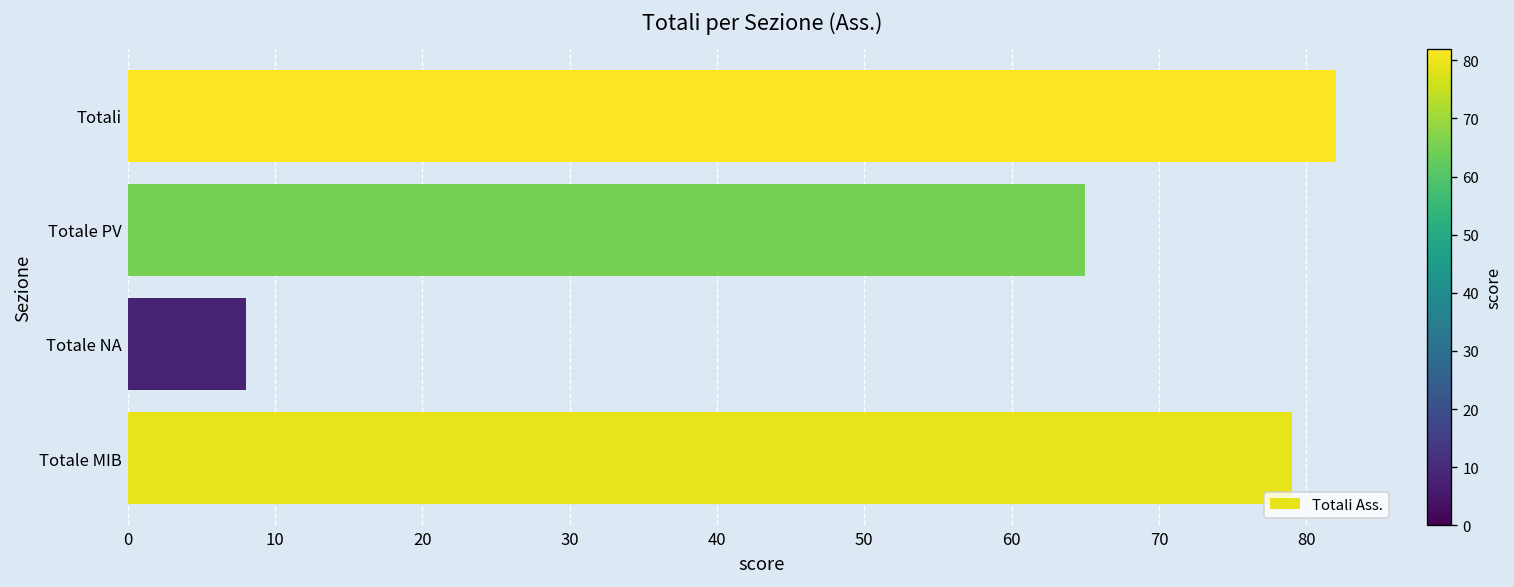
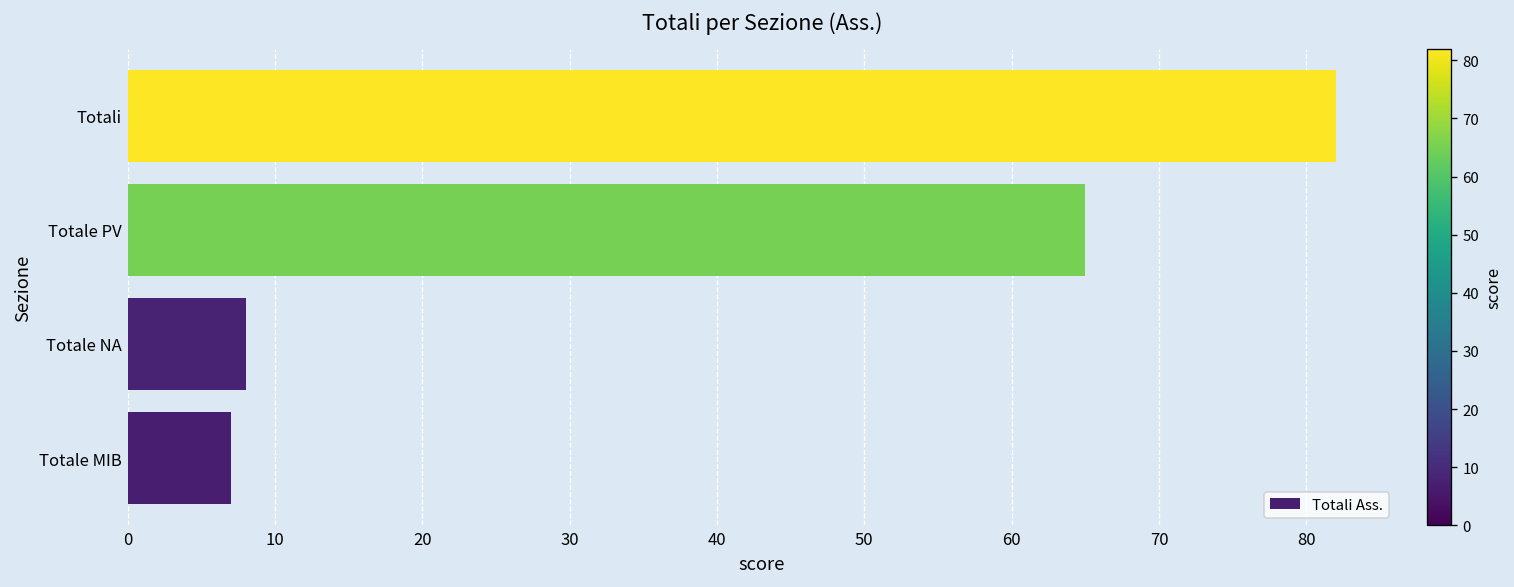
  {
    "Totali": 82,
    "Totale PV": 65,
    "Totale NA": 8,
-   "Totale MIB": 79
+   "Totale MIB": 7
  }
